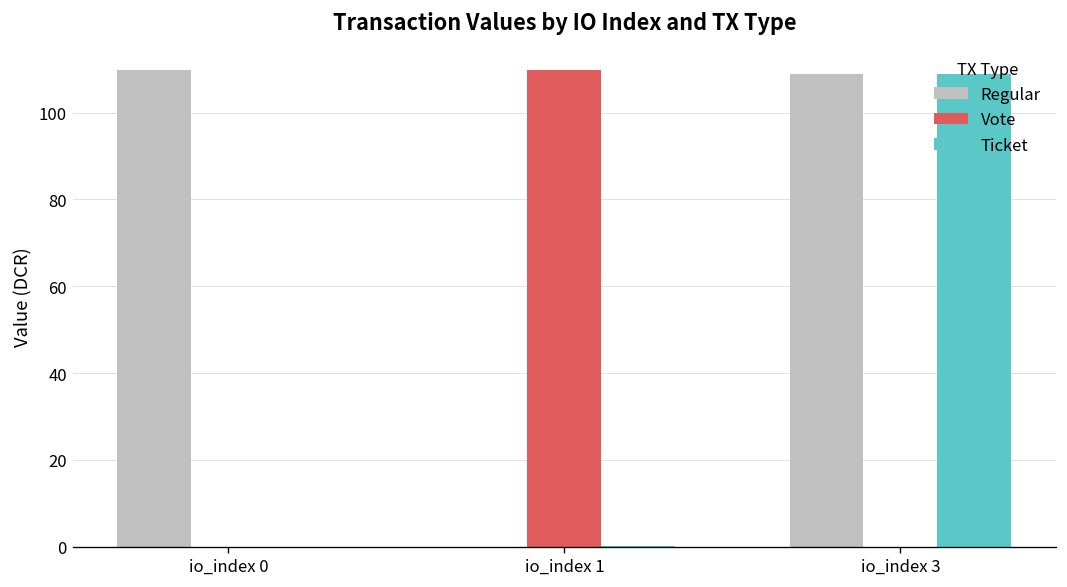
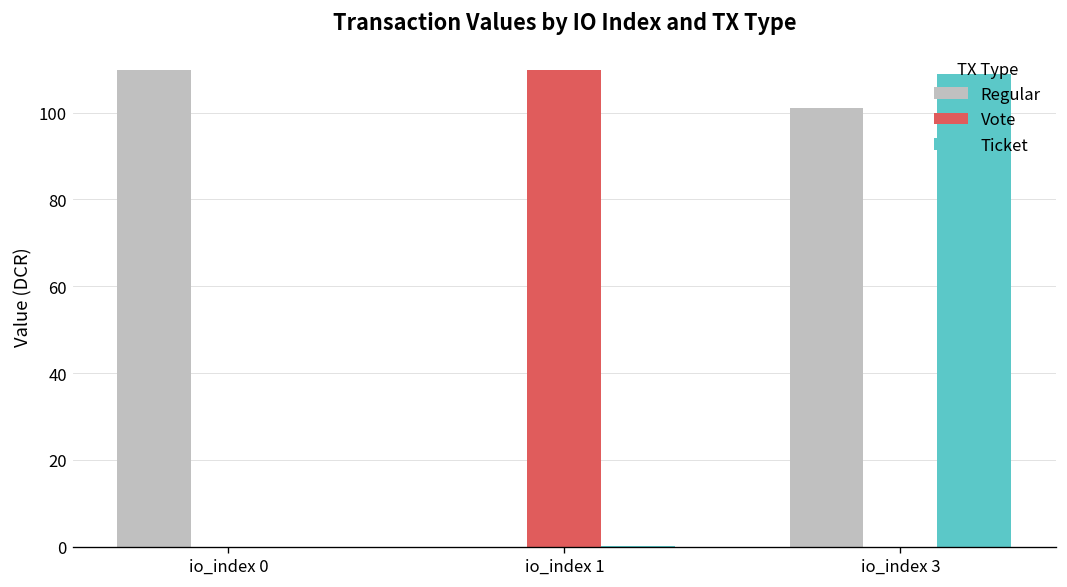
  {
    "Regular": {
      "io_index 0": 110,
      "io_index 1": 0,
-     "io_index 3": 109
+     "io_index 3": 101
    },
    "Vote": {
      "io_index 0": 0,
      "io_index 1": 110,
      "io_index 3": 0
    },
    "Ticket": {
      "io_index 0": 0,
      "io_index 3": 109
    }
  }
